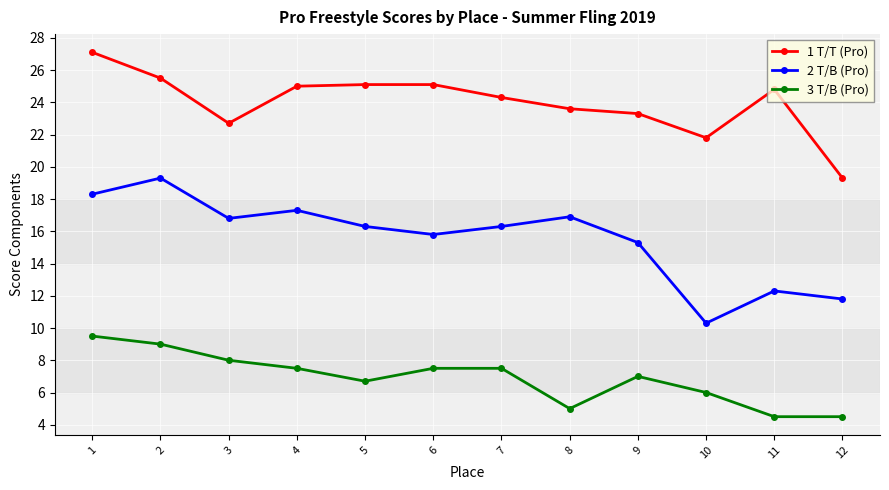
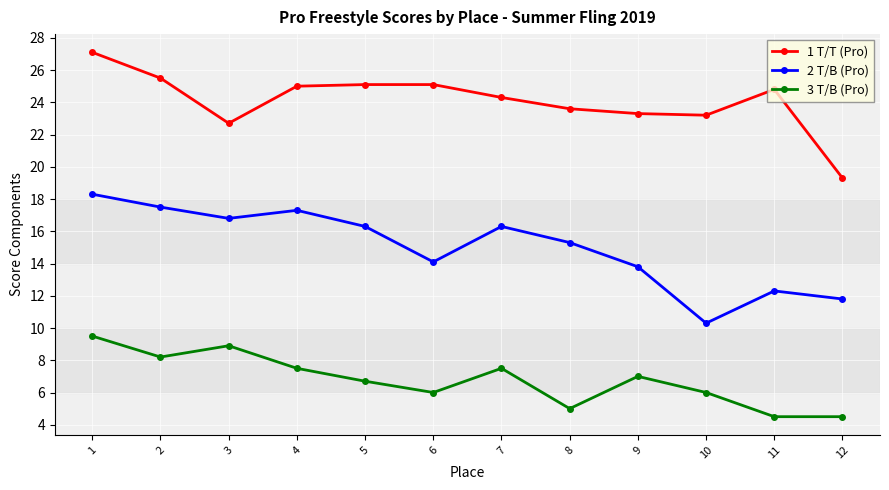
  {
    "1 T/T (Pro)": {
      "1": 27.1,
      "2": 25.5,
      "3": 22.7,
      "4": 25.0,
      "5": 25.1,
      "6": 25.1,
      "7": 24.3,
      "8": 23.6,
      "9": 23.3,
-     "10": 21.8,
+     "10": 23.2,
      "12": 19.3
    },
    "2 T/B (Pro)": {
      "1": 18.3,
-     "2": 19.3,
+     "2": 17.5,
      "3": 16.8,
      "4": 17.3,
      "5": 16.3,
-     "6": 15.8,
+     "6": 14.1,
      "7": 16.3,
-     "8": 16.9,
-     "9": 15.3,
+     "8": 15.3,
+     "9": 13.8,
      "10": 10.3,
      "11": 12.3,
      "12": 11.8
    },
    "3 T/B (Pro)": {
      "1": 9.5,
-     "2": 9.0,
-     "3": 8.0,
+     "2": 8.2,
+     "3": 8.9,
      "4": 7.5,
      "5": 6.7,
-     "6": 7.5,
+     "6": 6.0,
      "7": 7.5,
      "8": 5.0,
      "9": 7.0,
      "10": 6.0,
      "11": 4.5,
      "12": 4.5
    }
  }
